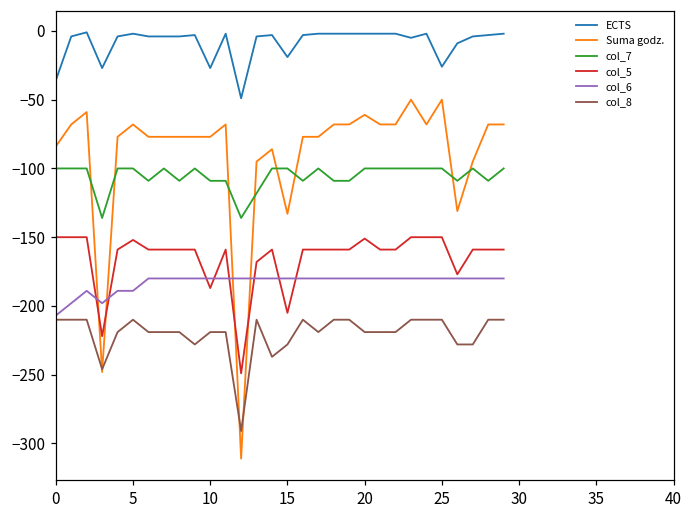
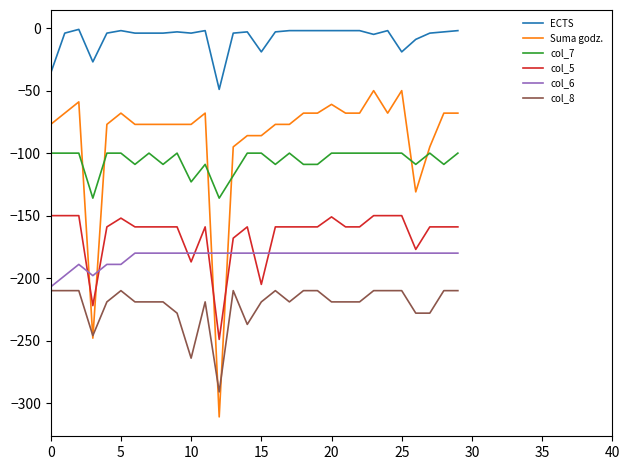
  {
    "ECTS": {
      "0": -36,
      "5": -2,
-     "10": -27,
+     "10": -4,
      "15": -19,
      "20": -2,
-     "25": -26
+     "25": -19
    },
    "Suma godz.": {
-     "0": -84,
+     "0": -77,
      "5": -68,
      "10": -77,
-     "15": -133,
+     "15": -86,
      "20": -61,
      "25": -50
    },
    "col_7": {
      "0": -100,
      "5": -100,
-     "10": -109,
+     "10": -123,
      "15": -100,
      "20": -100,
      "25": -100
    },
    "col_5": {
      "0": -150,
      "5": -152,
      "10": -187,
      "15": -205,
      "20": -151,
      "25": -150
    },
    "col_6": {
      "0": -207,
      "5": -189,
      "10": -180,
      "15": -180,
      "20": -180,
      "25": -180
    },
    "col_8": {
      "0": -210,
      "5": -210,
-     "10": -219,
-     "15": -228,
+     "10": -264,
+     "15": -219,
      "20": -219,
      "25": -210
    }
  }
